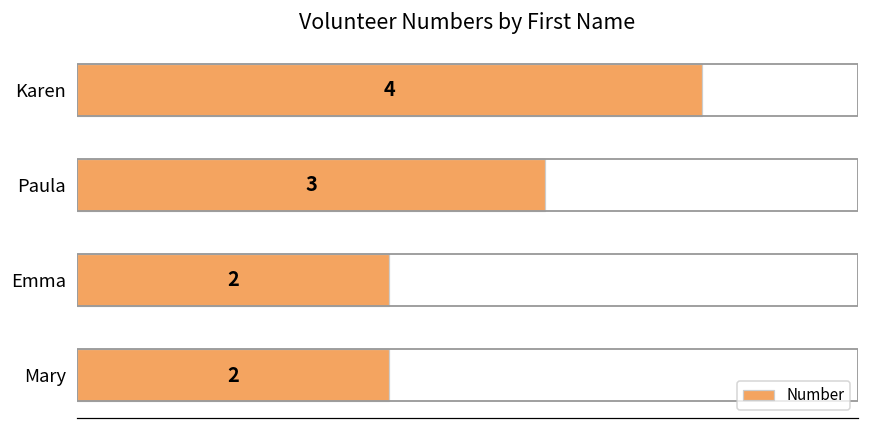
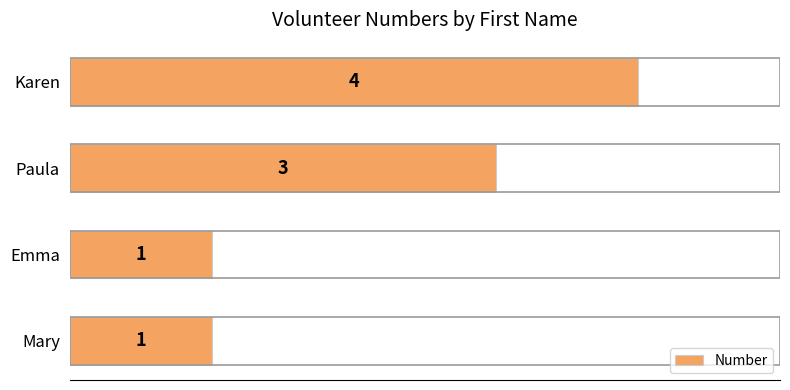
  {
    "Karen": 4,
    "Paula": 3,
-   "Emma": 2,
-   "Mary": 2
+   "Emma": 1,
+   "Mary": 1
  }
